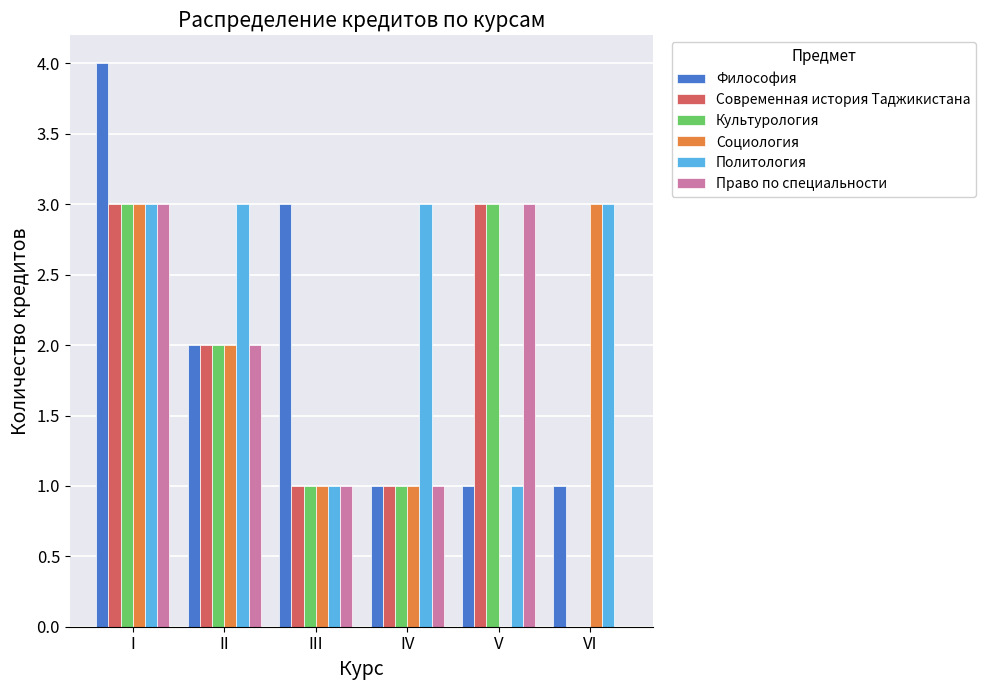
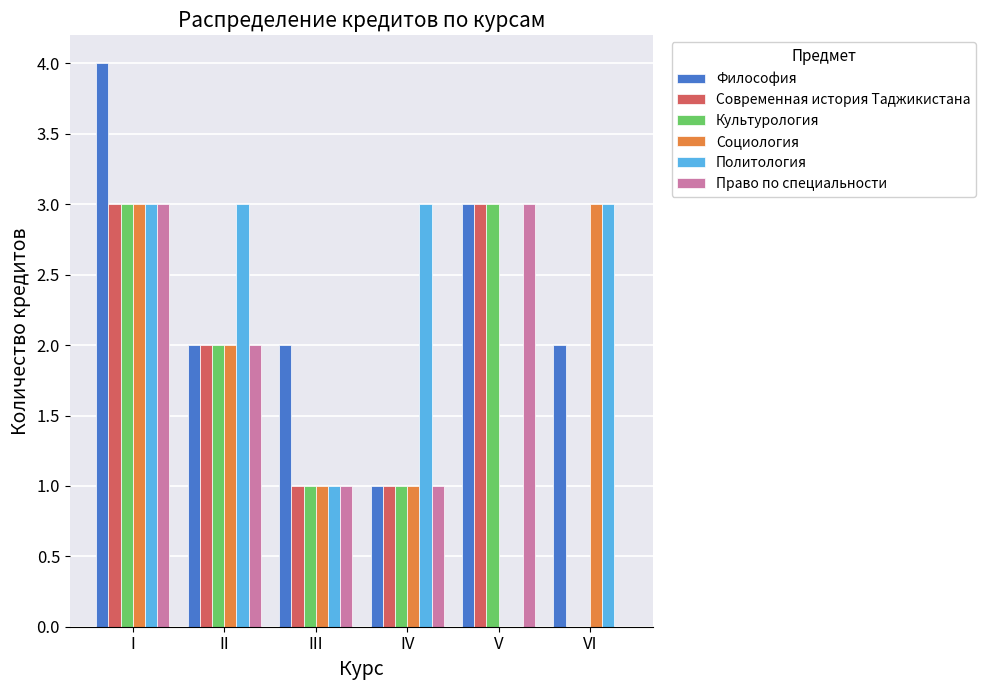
  {
    "Философия": {
      "I": 4,
      "II": 2,
-     "III": 3,
+     "III": 2,
      "IV": 1,
-     "V": 1,
-     "VI": 1
+     "V": 3,
+     "VI": 2
    },
    "Культурология": {
      "I": 3,
      "II": 2,
      "III": 1,
      "IV": 1,
      "V": 3,
      "VI": 0
    },
    "Политология": {
      "I": 3,
      "II": 3,
      "III": 1,
      "IV": 3,
-     "V": 1,
+     "V": 0,
      "VI": 3
    },
    "Право по специальности": {
      "I": 3,
      "II": 2,
      "III": 1,
      "IV": 1,
      "V": 3,
      "VI": 0
    }
  }
